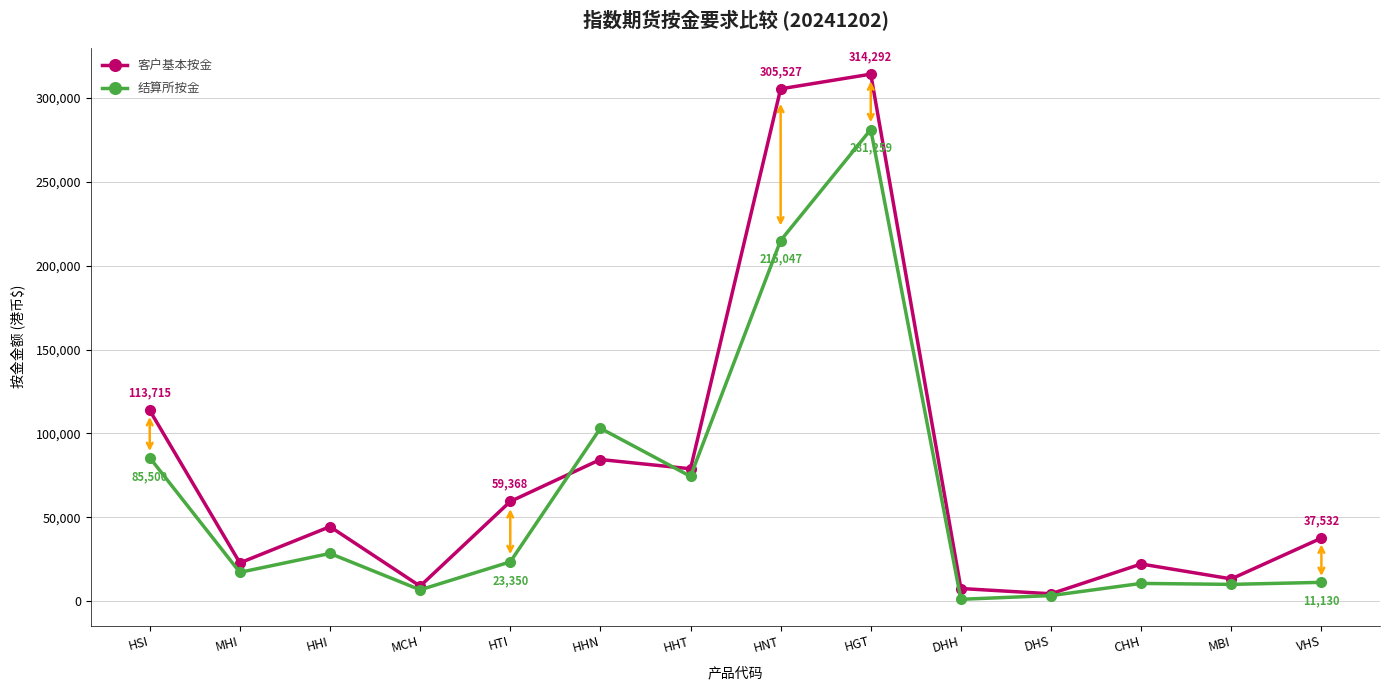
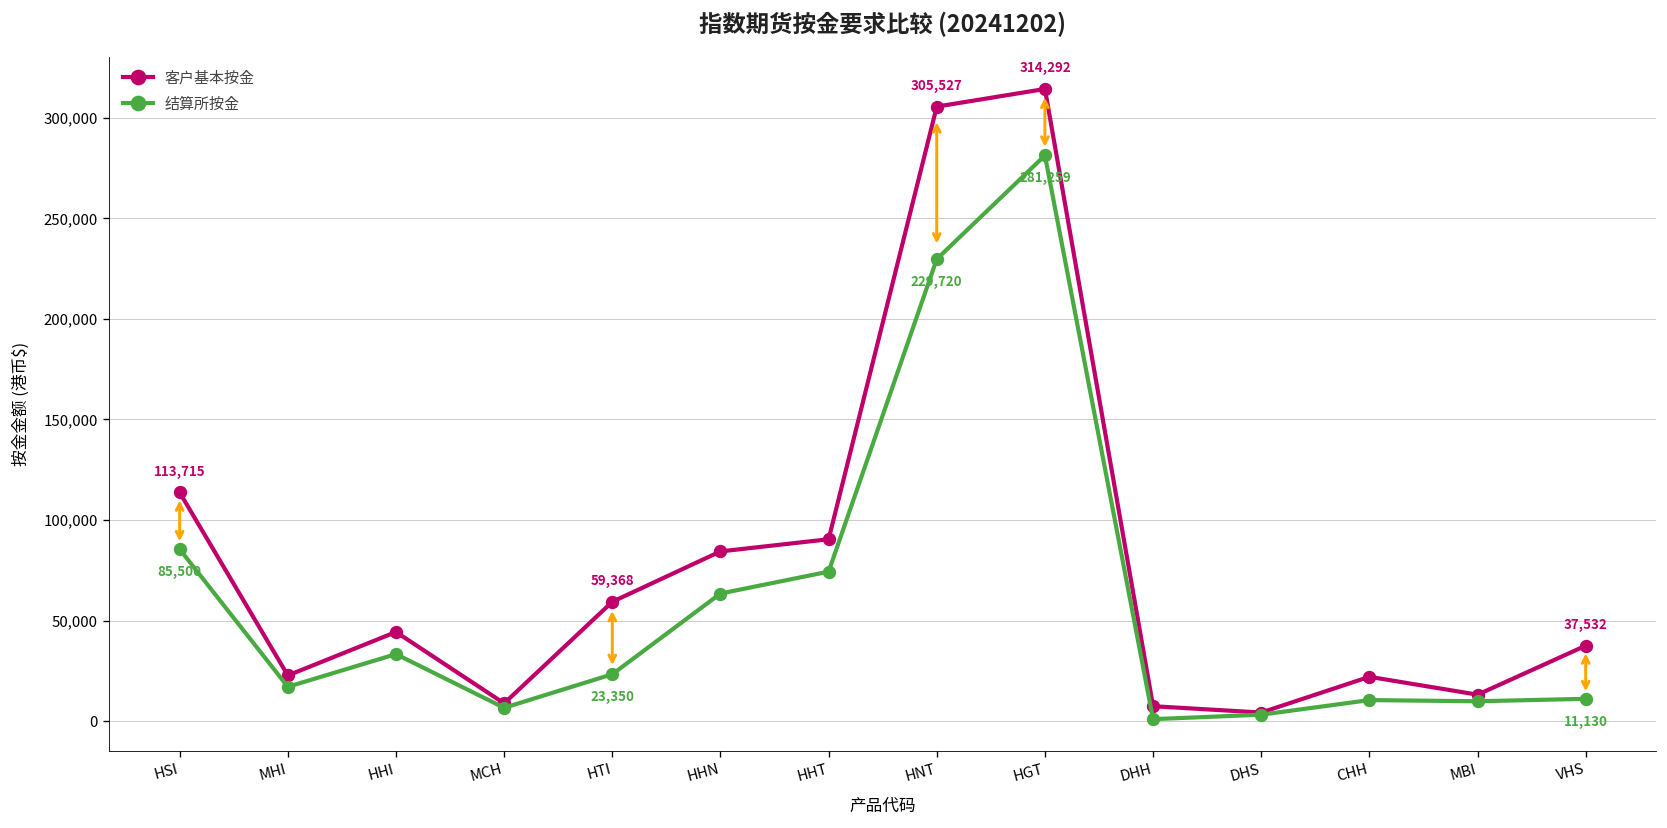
  {
    "客户基本按金": {
      "MHI": "23,000",
      "HHI": "44,000",
      "MCH": "9,000",
      "HHN": "84,000",
-     "HHT": "79,000",
+     "HHT": "90,000",
      "DHH": "7,000",
      "CHH": "22,000",
      "MBI": "13,000"
    },
    "结算所按金": {
      "HSI": "85,500",
-     "HHI": "28,000",
+     "HHI": "33,000",
      "HTI": "23,350",
-     "HHN": "103,000",
-     "HNT": "215,047",
+     "HHN": "63,000",
+     "HNT": "229,720",
      "HGT": "281,259",
      "VHS": "11,130"
    }
  }
